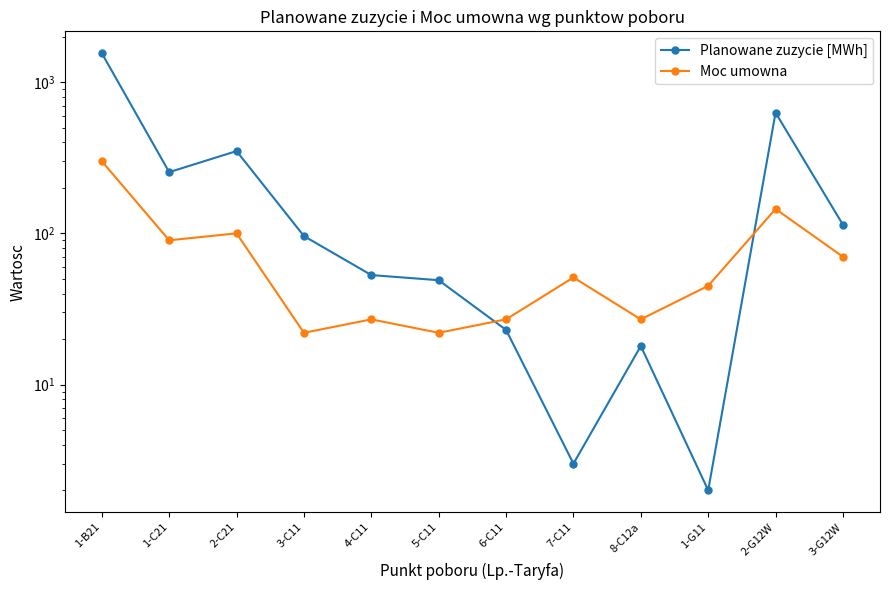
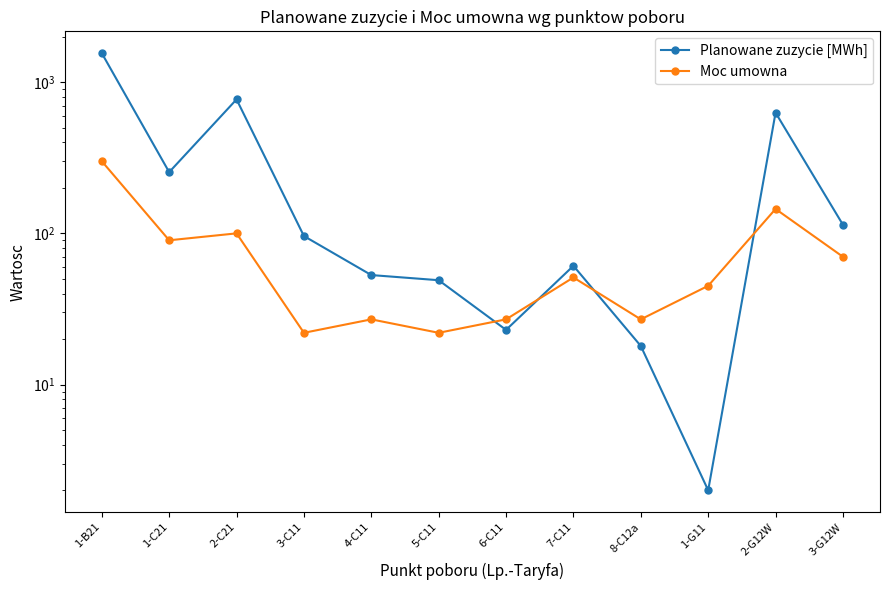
  {
    "Planowane zuzycie [MWh]": {
      "1-B21": 1600,
      "1-C21": 250,
-     "2-C21": 350,
+     "2-C21": 800,
      "3-C11": 100,
      "4-C11": 53,
      "5-C11": 49,
      "6-C11": 23,
-     "7-C11": 3,
+     "7-C11": 61,
      "8-C12a": 18,
      "1-G11": 2,
      "2-G12W": 630,
      "3-G12W": 110
    },
    "Moc umowna": {
      "1-B21": 300,
      "1-C21": 90,
      "2-C21": 100,
      "3-C11": 22,
      "4-C11": 27,
      "5-C11": 22,
      "6-C11": 27,
      "7-C11": 51,
      "8-C12a": 27,
      "1-G11": 45,
      "2-G12W": 150,
      "3-G12W": 70
    }
  }
